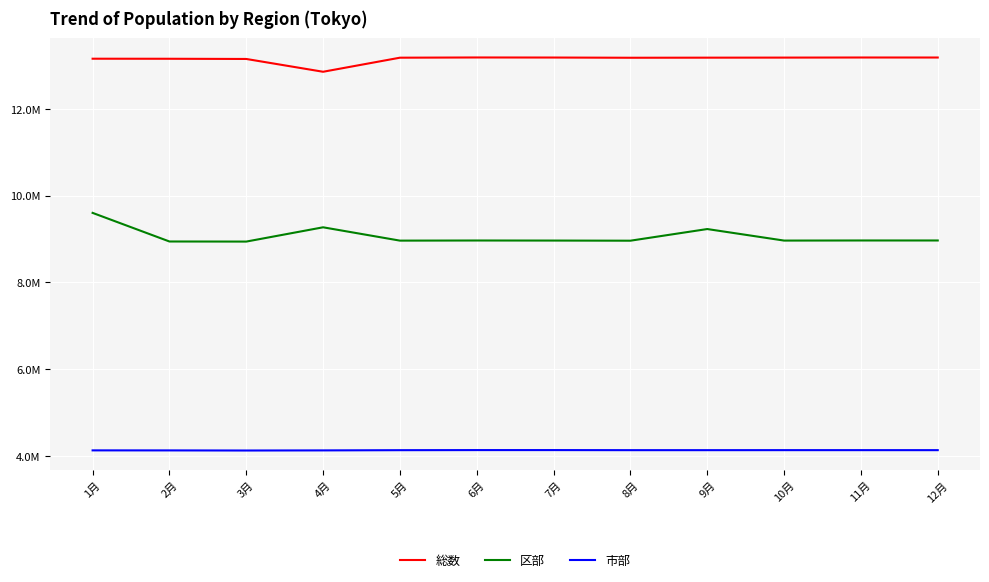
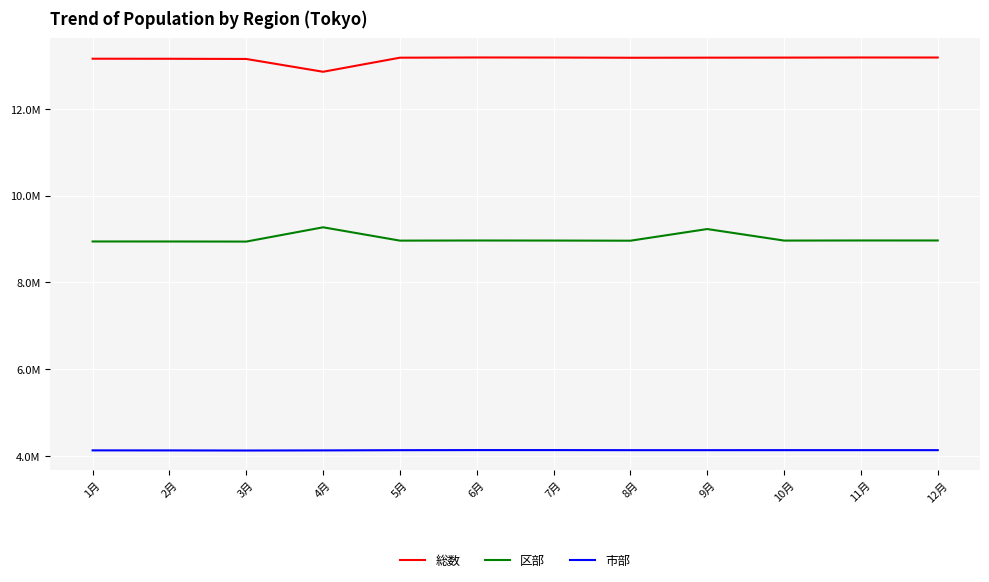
  {
    "総数": {
      "1月": 13200000,
      "2月": 13200000,
      "3月": 13200000,
      "4月": 12900000,
      "5月": 13200000,
      "6月": 13200000,
      "7月": 13200000,
      "8月": 13200000,
      "9月": 13200000,
      "10月": 13200000,
      "11月": 13200000,
      "12月": 13200000
    },
    "区部": {
-     "1月": 9600000,
+     "1月": 8900000,
      "2月": 8900000,
      "3月": 8900000,
      "4月": 9300000,
      "5月": 9000000,
      "6月": 9000000,
      "7月": 9000000,
      "8月": 9000000,
      "9月": 9200000,
      "10月": 9000000,
      "11月": 9000000,
      "12月": 9000000
    },
    "市部": {
      "1月": 4100000,
      "2月": 4100000,
      "3月": 4100000,
      "4月": 4100000,
      "5月": 4100000,
      "6月": 4100000,
      "7月": 4100000,
      "8月": 4100000,
      "9月": 4100000,
      "10月": 4100000,
      "11月": 4100000,
      "12月": 4100000
    }
  }
